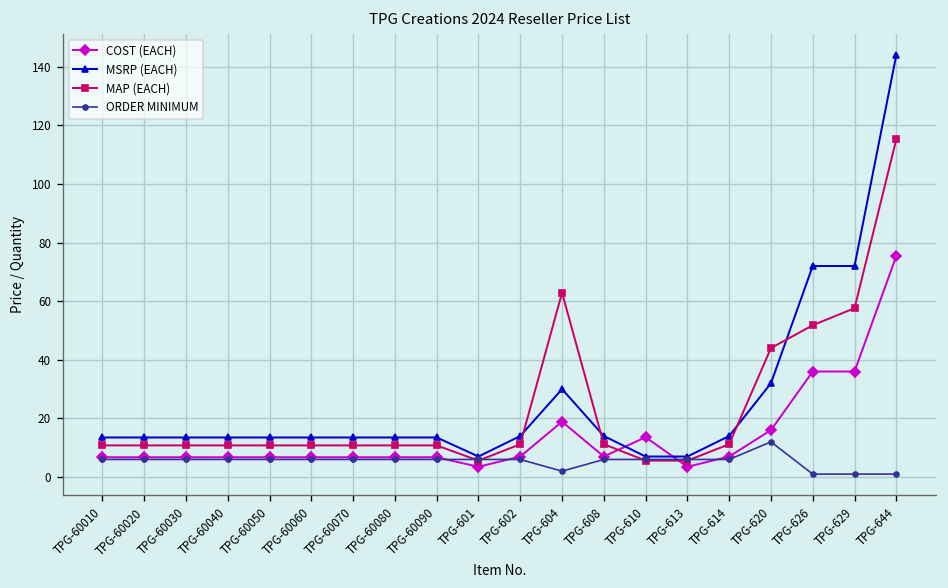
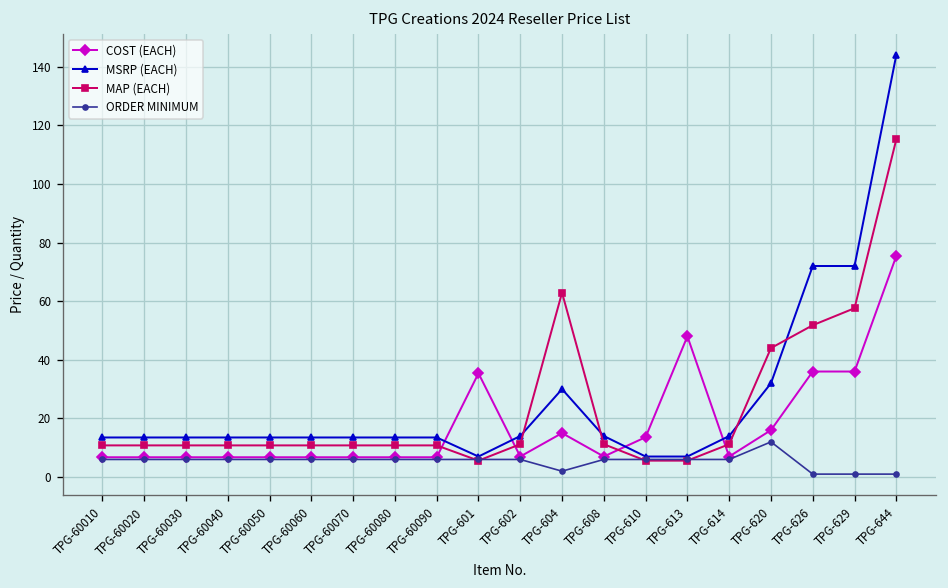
  {
    "COST (EACH)": {
-     "TPG-601": 4,
-     "TPG-604": 19,
+     "TPG-601": 35,
+     "TPG-604": 15,
      "TPG-610": 14,
-     "TPG-613": 4,
+     "TPG-613": 48,
      "TPG-620": 16,
      "TPG-626": 36,
      "TPG-629": 36,
      "TPG-644": 75
    },
    "MSRP (EACH)": {
      "TPG-60010": 14,
      "TPG-60020": 14,
      "TPG-60030": 14,
      "TPG-60040": 14,
      "TPG-60050": 14,
      "TPG-60060": 14,
      "TPG-60070": 14,
      "TPG-60080": 14,
      "TPG-60090": 14,
      "TPG-602": 14,
      "TPG-604": 30,
      "TPG-608": 14,
      "TPG-614": 14,
      "TPG-620": 32,
      "TPG-626": 72,
      "TPG-629": 72,
      "TPG-644": 144
    },
    "MAP (EACH)": {
      "TPG-60010": 11,
      "TPG-60020": 11,
      "TPG-60030": 11,
      "TPG-60040": 11,
      "TPG-60050": 11,
      "TPG-60060": 11,
      "TPG-60070": 11,
      "TPG-60080": 11,
      "TPG-60090": 11,
      "TPG-602": 11,
      "TPG-604": 63,
      "TPG-608": 11,
      "TPG-614": 11,
      "TPG-620": 44,
      "TPG-626": 52,
      "TPG-629": 58,
      "TPG-644": 115
    },
    "ORDER MINIMUM": {
      "TPG-604": 2,
      "TPG-620": 12,
      "TPG-626": 1,
      "TPG-629": 1,
      "TPG-644": 1
    }
  }
